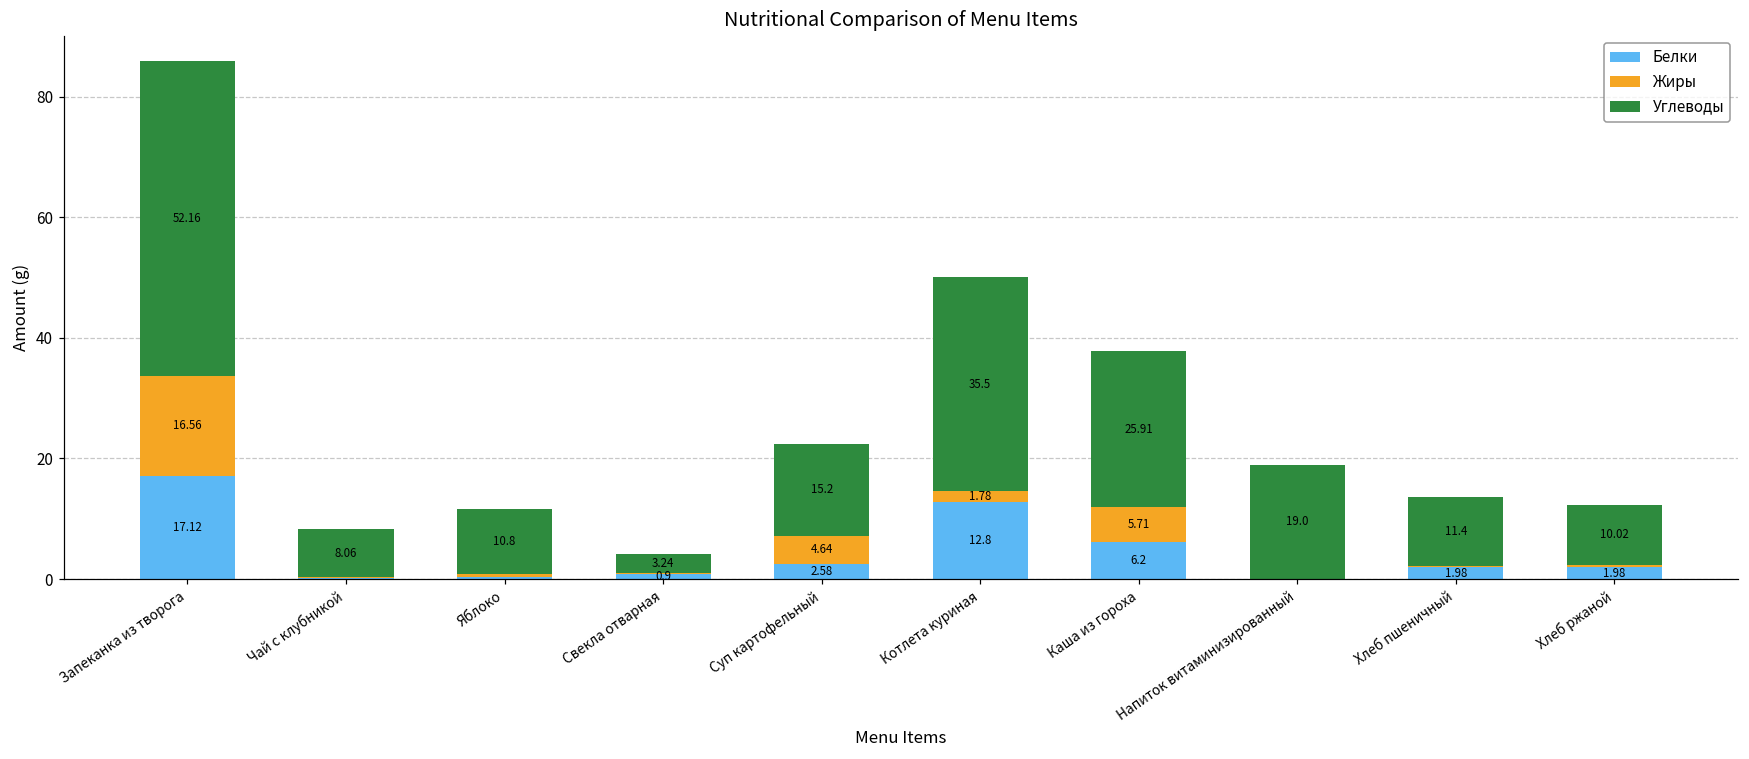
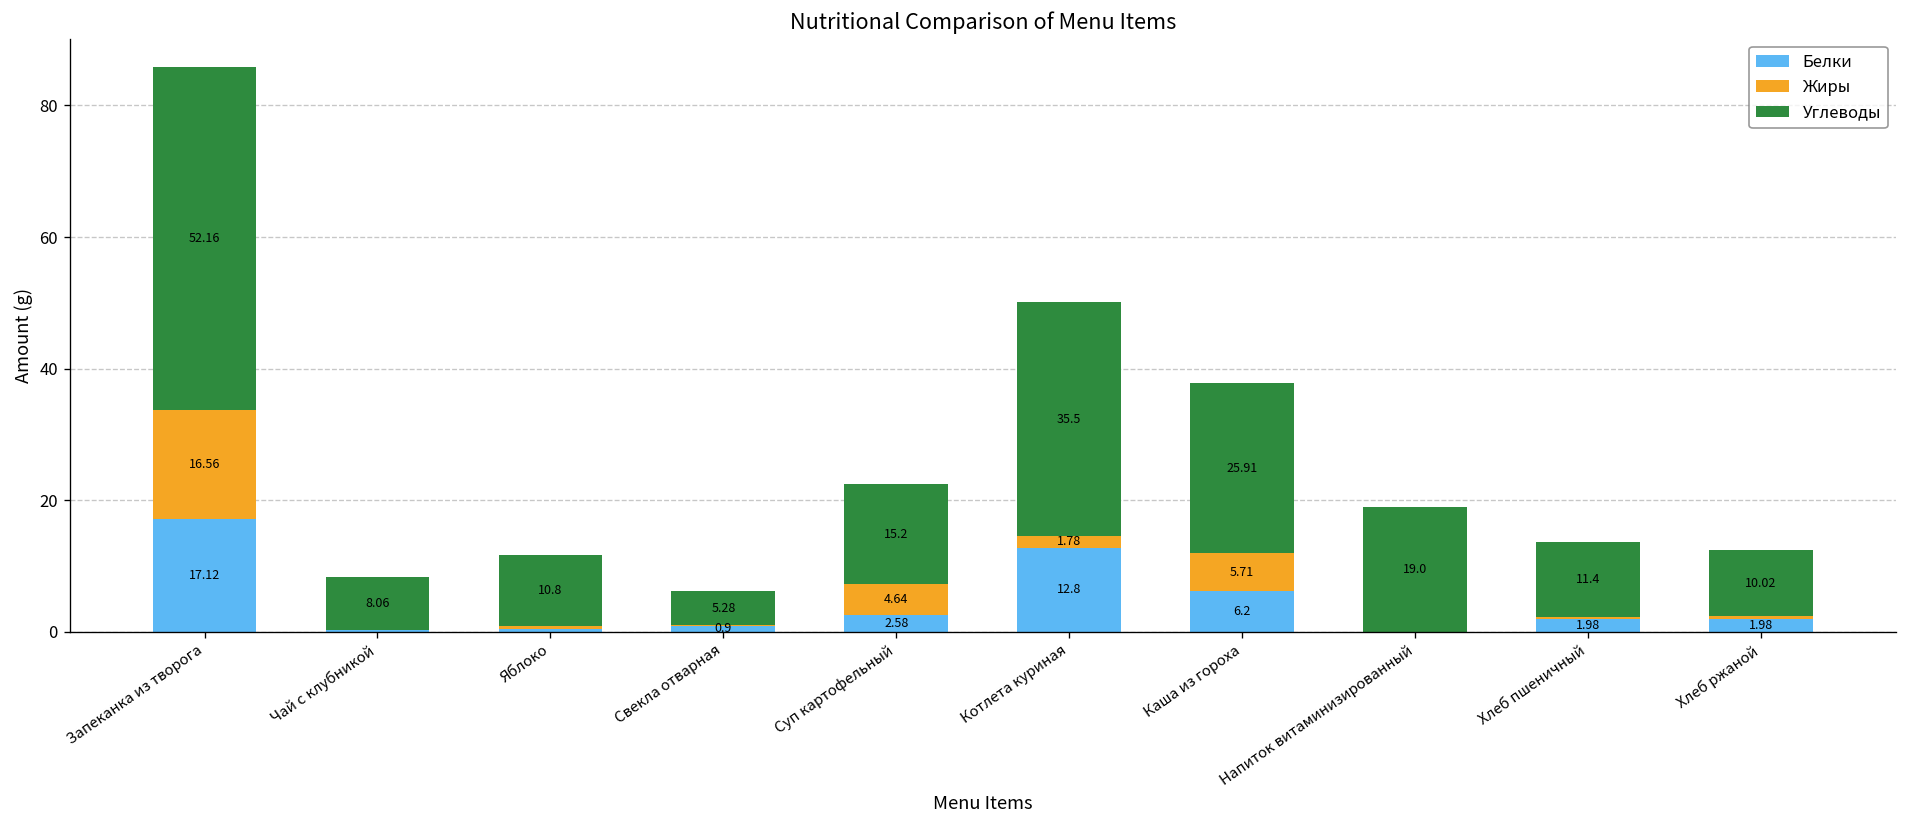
  {
    "Белки": {
      "Запеканка из творога": 17.12,
      "Свекла отварная": 0.9,
      "Суп картофельный": 2.58,
      "Котлета куриная": 12.8,
      "Каша из гороха": 6.2,
      "Хлеб пшеничный": 1.98,
      "Хлеб ржаной": 1.98
    },
    "Жиры": {
      "Запеканка из творога": 16.56,
      "Суп картофельный": 4.64,
      "Котлета куриная": 1.78,
      "Каша из гороха": 5.71
    },
    "Углеводы": {
      "Запеканка из творога": 52.16,
      "Чай с клубникой": 8.06,
      "Яблоко": 10.8,
-     "Свекла отварная": 3.24,
+     "Свекла отварная": 5.28,
      "Суп картофельный": 15.2,
      "Котлета куриная": 35.5,
      "Каша из гороха": 25.91,
      "Напиток витаминизированный": 19.0,
      "Хлеб пшеничный": 11.4,
      "Хлеб ржаной": 10.02
    }
  }
